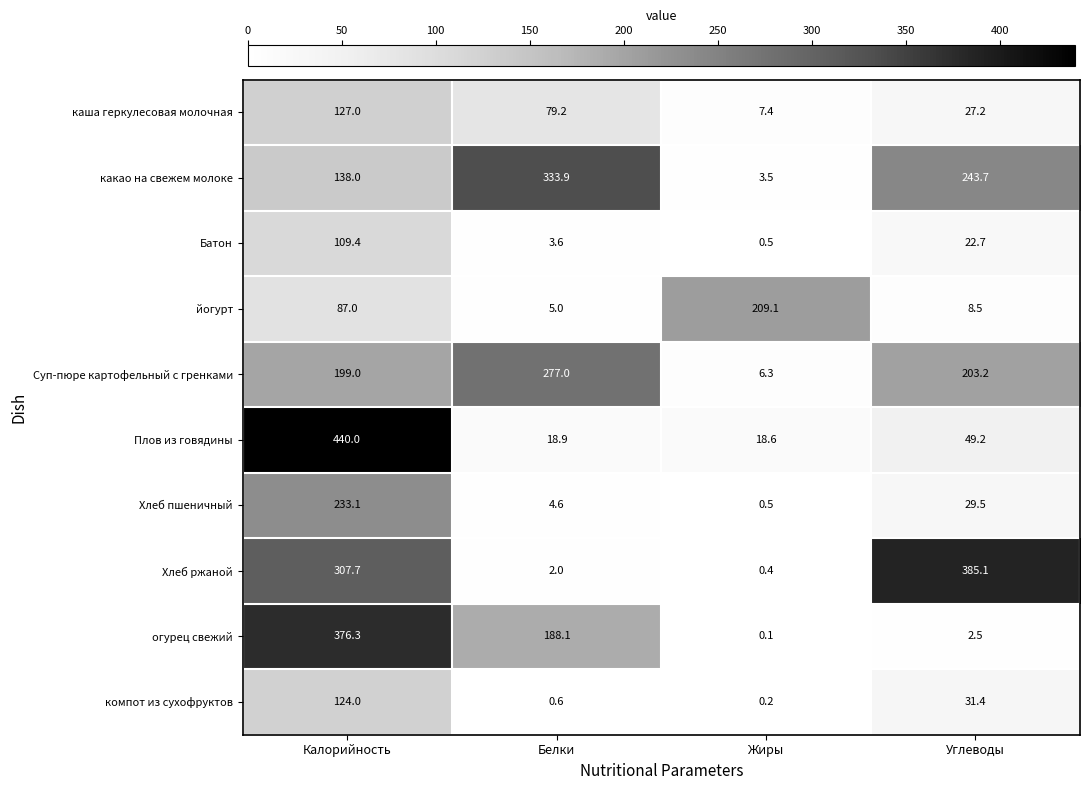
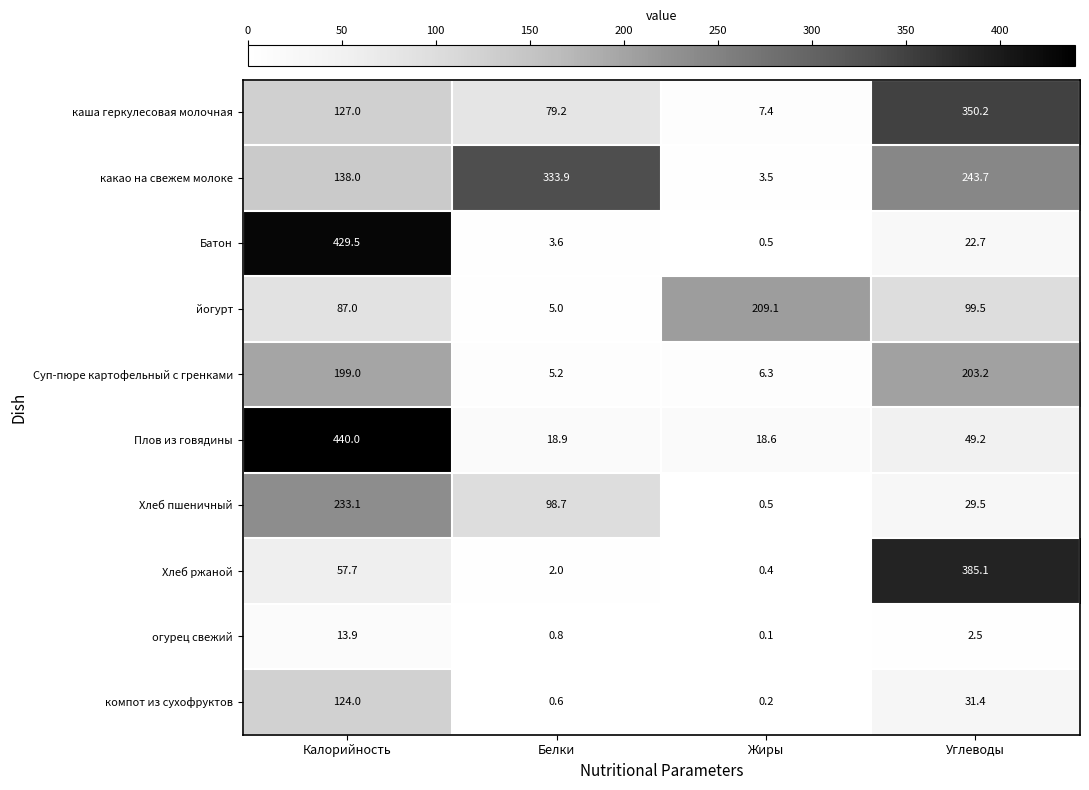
  {
    "каша геркулесовая молочная": {
      "Калорийность": 127.0,
      "Белки": 79.2,
      "Жиры": 7.4,
-     "Углеводы": 27.2
+     "Углеводы": 350.2
    },
    "какао на свежем молоке": {
      "Калорийность": 138.0,
      "Белки": 333.9,
      "Жиры": 3.5,
      "Углеводы": 243.7
    },
    "Батон": {
-     "Калорийность": 109.4,
+     "Калорийность": 429.5,
      "Белки": 3.6,
      "Жиры": 0.5,
      "Углеводы": 22.7
    },
    "йогурт": {
      "Калорийность": 87.0,
      "Белки": 5.0,
      "Жиры": 209.1,
-     "Углеводы": 8.5
+     "Углеводы": 99.5
    },
    "Суп-пюре картофельный с гренками": {
      "Калорийность": 199.0,
-     "Белки": 277.0,
+     "Белки": 5.2,
      "Жиры": 6.3,
      "Углеводы": 203.2
    },
    "Плов из говядины": {
      "Калорийность": 440.0,
      "Белки": 18.9,
      "Жиры": 18.6,
      "Углеводы": 49.2
    },
    "Хлеб пшеничный": {
      "Калорийность": 233.1,
-     "Белки": 4.6,
+     "Белки": 98.7,
      "Жиры": 0.5,
      "Углеводы": 29.5
    },
    "Хлеб ржаной": {
-     "Калорийность": 307.7,
+     "Калорийность": 57.7,
      "Белки": 2.0,
      "Жиры": 0.4,
      "Углеводы": 385.1
    },
    "огурец свежий": {
-     "Калорийность": 376.3,
-     "Белки": 188.1,
+     "Калорийность": 13.9,
+     "Белки": 0.8,
      "Жиры": 0.1,
      "Углеводы": 2.5
    },
    "компот из сухофруктов": {
      "Калорийность": 124.0,
      "Белки": 0.6,
      "Жиры": 0.2,
      "Углеводы": 31.4
    }
  }
